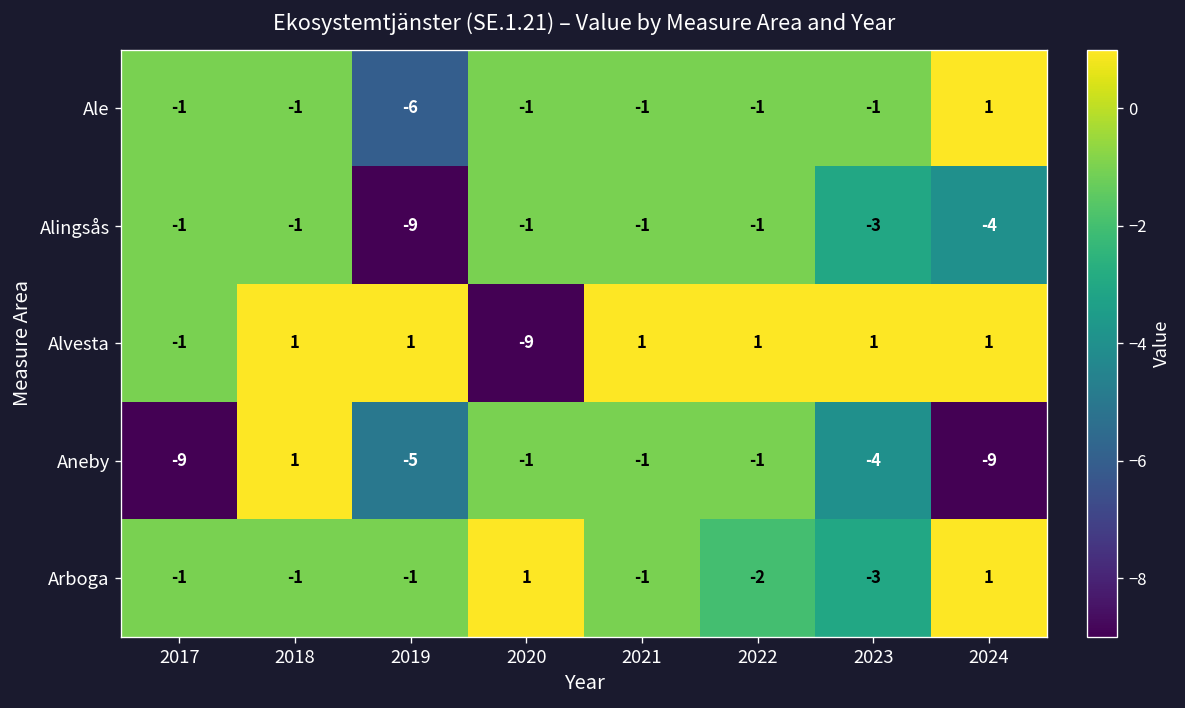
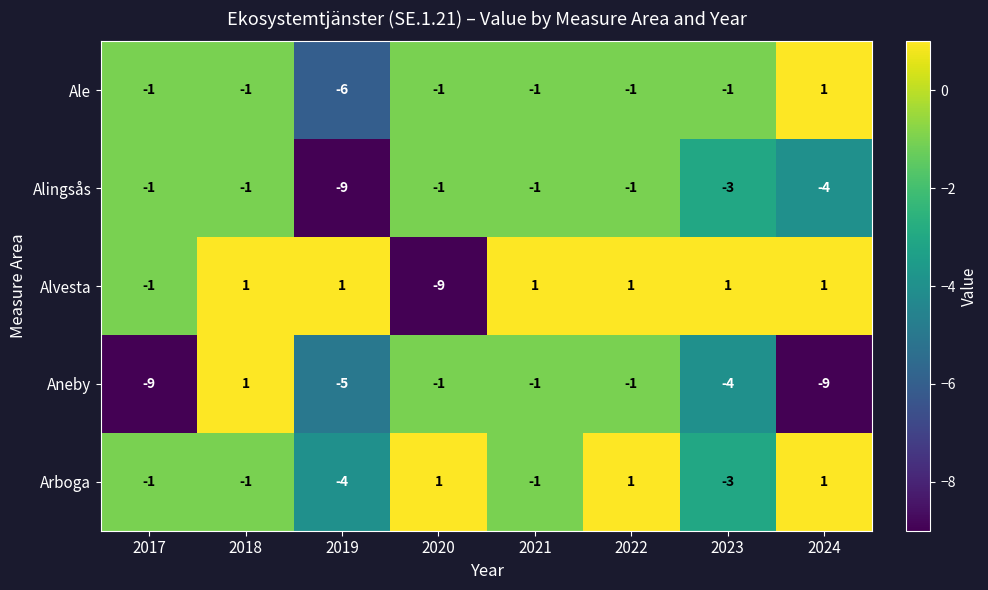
  {
    "Ale": {
      "2017": -1,
      "2018": -1,
      "2019": -6,
      "2020": -1,
      "2021": -1,
      "2022": -1,
      "2023": -1,
      "2024": 1
    },
    "Alingsås": {
      "2017": -1,
      "2018": -1,
      "2019": -9,
      "2020": -1,
      "2021": -1,
      "2022": -1,
      "2023": -3,
      "2024": -4
    },
    "Alvesta": {
      "2017": -1,
      "2018": 1,
      "2019": 1,
      "2020": -9,
      "2021": 1,
      "2022": 1,
      "2023": 1,
      "2024": 1
    },
    "Aneby": {
      "2017": -9,
      "2018": 1,
      "2019": -5,
      "2020": -1,
      "2021": -1,
      "2022": -1,
      "2023": -4,
      "2024": -9
    },
    "Arboga": {
      "2017": -1,
      "2018": -1,
-     "2019": -1,
+     "2019": -4,
      "2020": 1,
      "2021": -1,
-     "2022": -2,
+     "2022": 1,
      "2023": -3,
      "2024": 1
    }
  }
